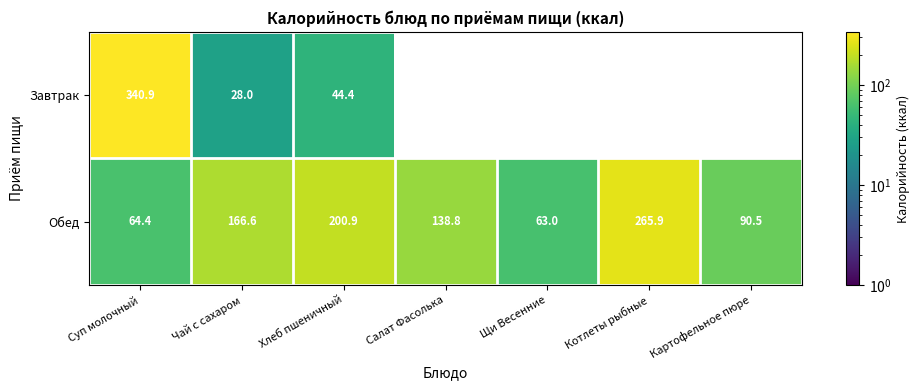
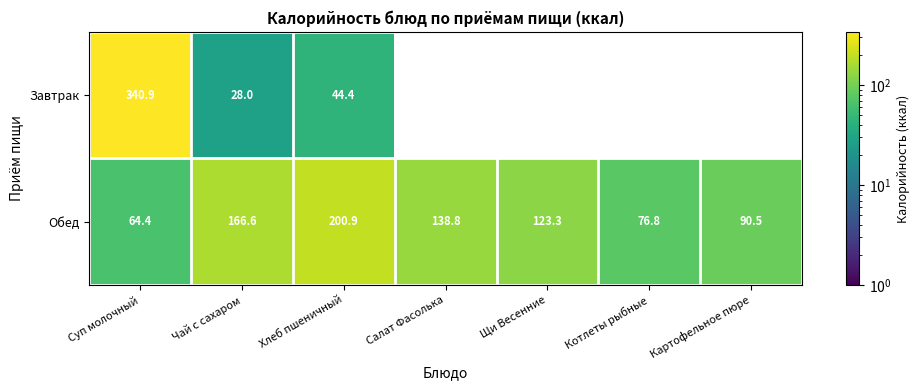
  {
    "Завтрак": {
      "Суп молочный": 340.9,
      "Чай с сахаром": 28.0,
      "Хлеб пшеничный": 44.4
    },
    "Обед": {
      "Суп молочный": 64.4,
      "Чай с сахаром": 166.6,
      "Хлеб пшеничный": 200.9,
      "Салат Фасолька": 138.8,
-     "Щи Весенние": 63.0,
-     "Котлеты рыбные": 265.9,
+     "Щи Весенние": 123.3,
+     "Котлеты рыбные": 76.8,
      "Картофельное пюре": 90.5
    }
  }
